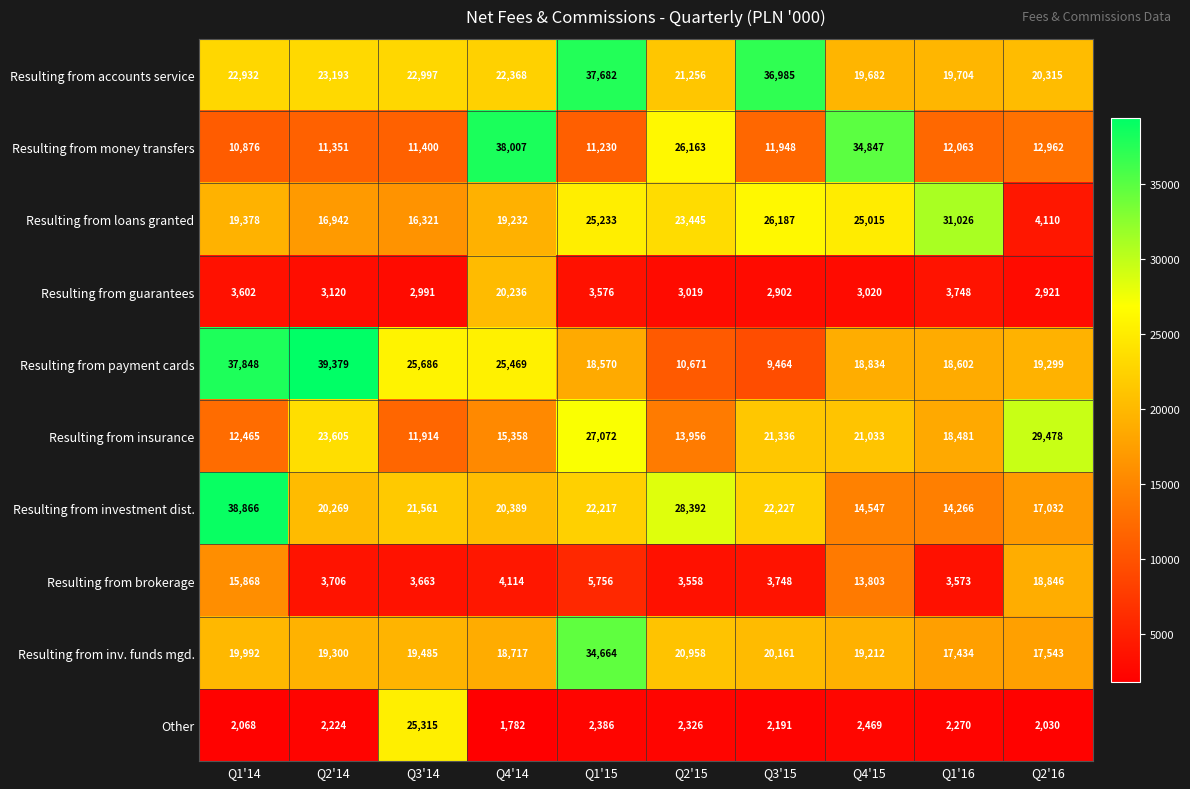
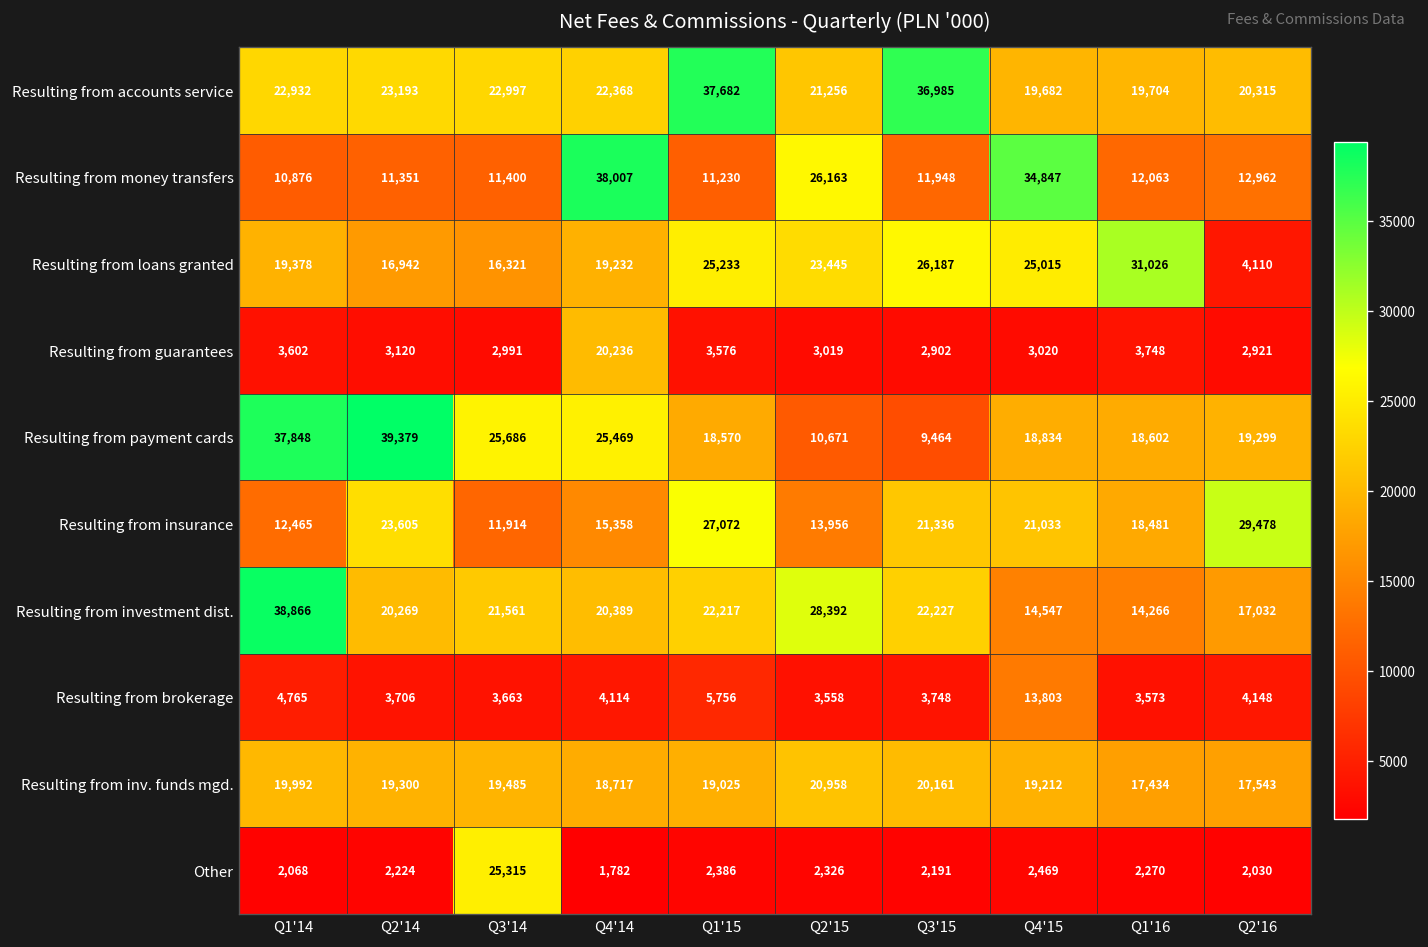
  {
    "Resulting from accounts service": {
      "Q1'14": "22,932",
      "Q2'14": "23,193",
      "Q3'14": "22,997",
      "Q4'14": "22,368",
      "Q1'15": "37,682",
      "Q2'15": "21,256",
      "Q3'15": "36,985",
      "Q4'15": "19,682",
      "Q1'16": "19,704",
      "Q2'16": "20,315"
    },
    "Resulting from money transfers": {
      "Q1'14": "10,876",
      "Q2'14": "11,351",
      "Q3'14": "11,400",
      "Q4'14": "38,007",
      "Q1'15": "11,230",
      "Q2'15": "26,163",
      "Q3'15": "11,948",
      "Q4'15": "34,847",
      "Q1'16": "12,063",
      "Q2'16": "12,962"
    },
    "Resulting from loans granted": {
      "Q1'14": "19,378",
      "Q2'14": "16,942",
      "Q3'14": "16,321",
      "Q4'14": "19,232",
      "Q1'15": "25,233",
      "Q2'15": "23,445",
      "Q3'15": "26,187",
      "Q4'15": "25,015",
      "Q1'16": "31,026",
      "Q2'16": "4,110"
    },
    "Resulting from guarantees": {
      "Q1'14": "3,602",
      "Q2'14": "3,120",
      "Q3'14": "2,991",
      "Q4'14": "20,236",
      "Q1'15": "3,576",
      "Q2'15": "3,019",
      "Q3'15": "2,902",
      "Q4'15": "3,020",
      "Q1'16": "3,748",
      "Q2'16": "2,921"
    },
    "Resulting from payment cards": {
      "Q1'14": "37,848",
      "Q2'14": "39,379",
      "Q3'14": "25,686",
      "Q4'14": "25,469",
      "Q1'15": "18,570",
      "Q2'15": "10,671",
      "Q3'15": "9,464",
      "Q4'15": "18,834",
      "Q1'16": "18,602",
      "Q2'16": "19,299"
    },
    "Resulting from insurance": {
      "Q1'14": "12,465",
      "Q2'14": "23,605",
      "Q3'14": "11,914",
      "Q4'14": "15,358",
      "Q1'15": "27,072",
      "Q2'15": "13,956",
      "Q3'15": "21,336",
      "Q4'15": "21,033",
      "Q1'16": "18,481",
      "Q2'16": "29,478"
    },
    "Resulting from investment dist.": {
      "Q1'14": "38,866",
      "Q2'14": "20,269",
      "Q3'14": "21,561",
      "Q4'14": "20,389",
      "Q1'15": "22,217",
      "Q2'15": "28,392",
      "Q3'15": "22,227",
      "Q4'15": "14,547",
      "Q1'16": "14,266",
      "Q2'16": "17,032"
    },
    "Resulting from brokerage": {
-     "Q1'14": "15,868",
+     "Q1'14": "4,765",
      "Q2'14": "3,706",
      "Q3'14": "3,663",
      "Q4'14": "4,114",
      "Q1'15": "5,756",
      "Q2'15": "3,558",
      "Q3'15": "3,748",
      "Q4'15": "13,803",
      "Q1'16": "3,573",
-     "Q2'16": "18,846"
+     "Q2'16": "4,148"
    },
    "Resulting from inv. funds mgd.": {
      "Q1'14": "19,992",
      "Q2'14": "19,300",
      "Q3'14": "19,485",
      "Q4'14": "18,717",
-     "Q1'15": "34,664",
+     "Q1'15": "19,025",
      "Q2'15": "20,958",
      "Q3'15": "20,161",
      "Q4'15": "19,212",
      "Q1'16": "17,434",
      "Q2'16": "17,543"
    },
    "Other": {
      "Q1'14": "2,068",
      "Q2'14": "2,224",
      "Q3'14": "25,315",
      "Q4'14": "1,782",
      "Q1'15": "2,386",
      "Q2'15": "2,326",
      "Q3'15": "2,191",
      "Q4'15": "2,469",
      "Q1'16": "2,270",
      "Q2'16": "2,030"
    }
  }
